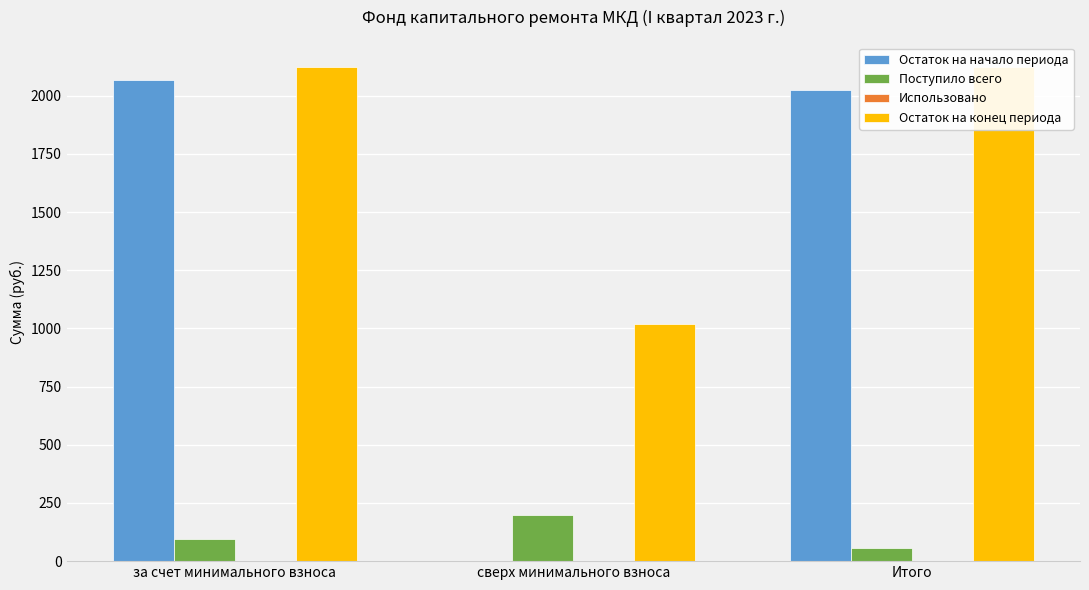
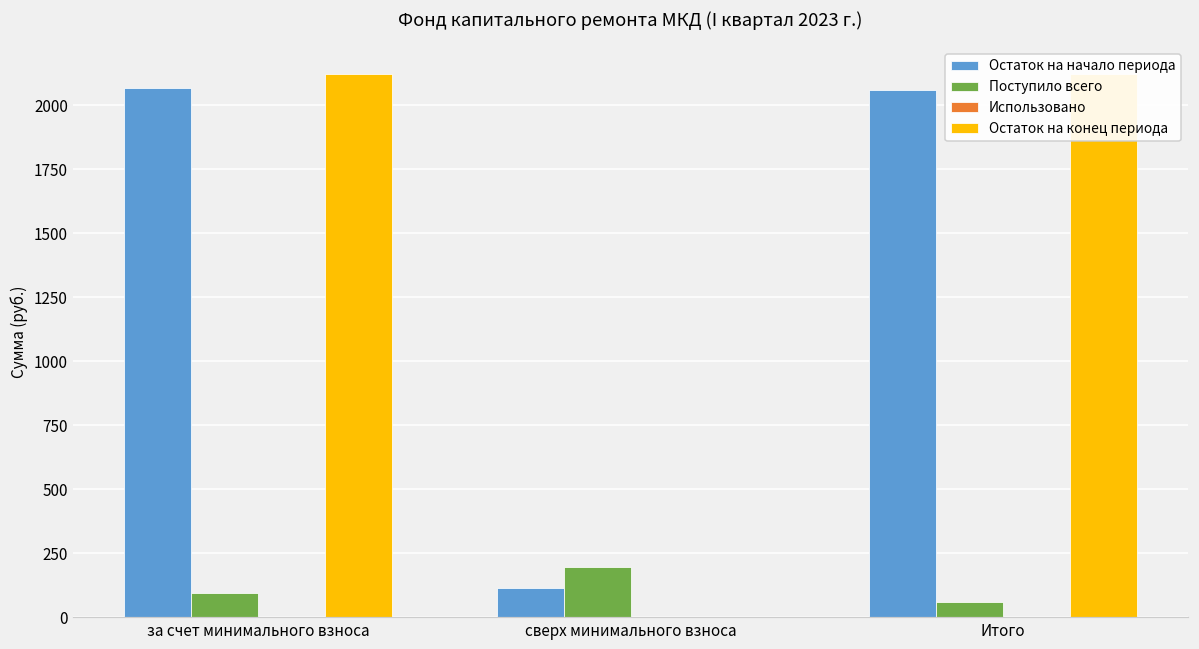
  {
    "Остаток на начало периода": {
      "за счет минимального взноса": 2070,
-     "сверх минимального взноса": 0,
-     "Итого": 2030
+     "сверх минимального взноса": 110,
+     "Итого": 2060
    },
    "Поступило всего": {
      "за счет минимального взноса": 100,
      "сверх минимального взноса": 200,
      "Итого": 60
    },
    "Использовано": {
      "за счет минимального взноса": 0,
      "сверх минимального взноса": 0,
      "Итого": 0
    },
    "Остаток на конец периода": {
      "за счет минимального взноса": 2120,
-     "сверх минимального взноса": 1020
+     "сверх минимального взноса": 0
    }
  }
